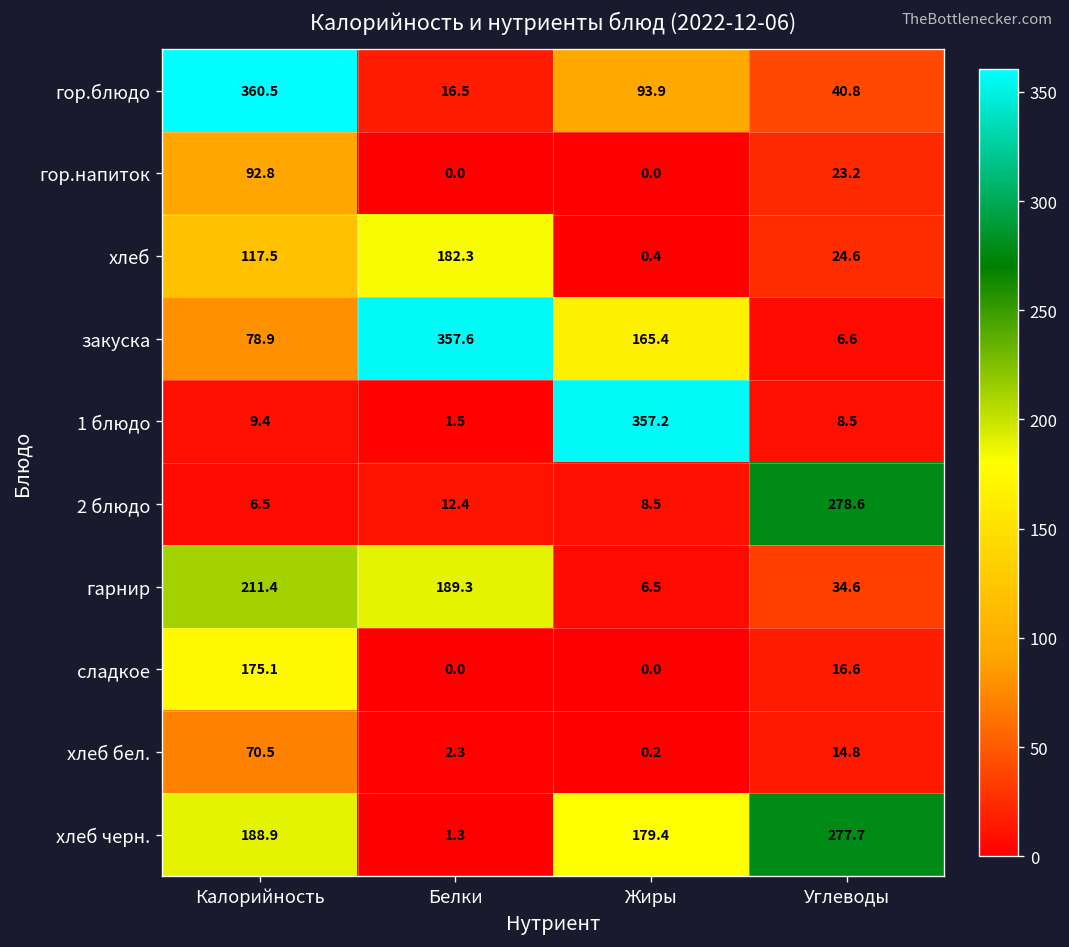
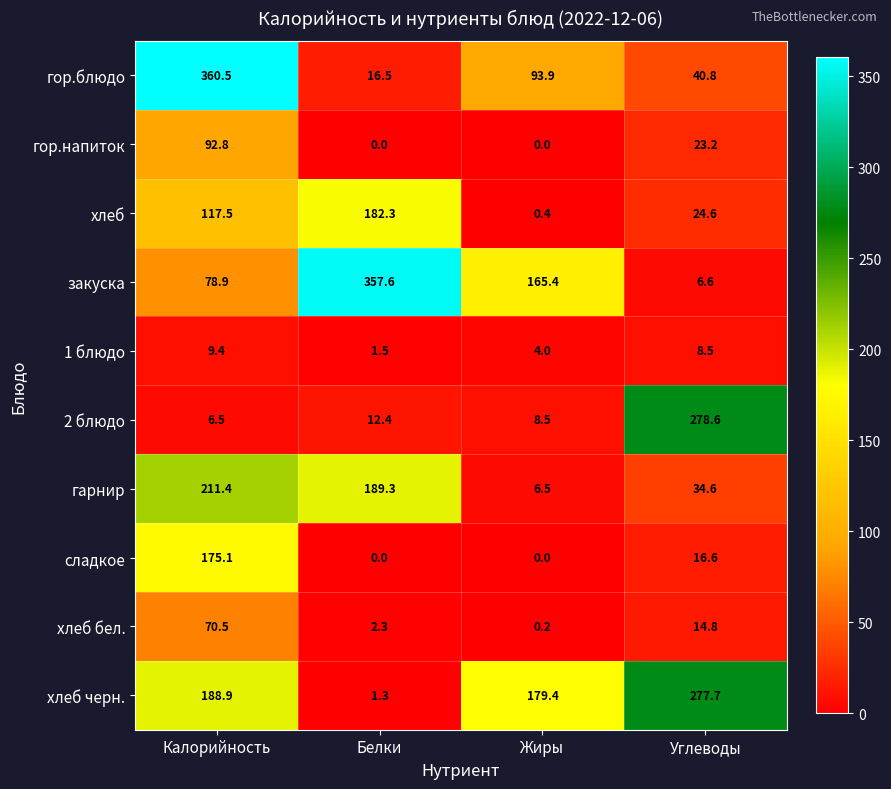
  {
    "гор.блюдо": {
      "Калорийность": 360.5,
      "Белки": 16.5,
      "Жиры": 93.9,
      "Углеводы": 40.8
    },
    "гор.напиток": {
      "Калорийность": 92.8,
      "Белки": 0.0,
      "Жиры": 0.0,
      "Углеводы": 23.2
    },
    "хлеб": {
      "Калорийность": 117.5,
      "Белки": 182.3,
      "Жиры": 0.4,
      "Углеводы": 24.6
    },
    "закуска": {
      "Калорийность": 78.9,
      "Белки": 357.6,
      "Жиры": 165.4,
      "Углеводы": 6.6
    },
    "1 блюдо": {
      "Калорийность": 9.4,
      "Белки": 1.5,
-     "Жиры": 357.2,
+     "Жиры": 4.0,
      "Углеводы": 8.5
    },
    "2 блюдо": {
      "Калорийность": 6.5,
      "Белки": 12.4,
      "Жиры": 8.5,
      "Углеводы": 278.6
    },
    "гарнир": {
      "Калорийность": 211.4,
      "Белки": 189.3,
      "Жиры": 6.5,
      "Углеводы": 34.6
    },
    "сладкое": {
      "Калорийность": 175.1,
      "Белки": 0.0,
      "Жиры": 0.0,
      "Углеводы": 16.6
    },
    "хлеб бел.": {
      "Калорийность": 70.5,
      "Белки": 2.3,
      "Жиры": 0.2,
      "Углеводы": 14.8
    },
    "хлеб черн.": {
      "Калорийность": 188.9,
      "Белки": 1.3,
      "Жиры": 179.4,
      "Углеводы": 277.7
    }
  }
